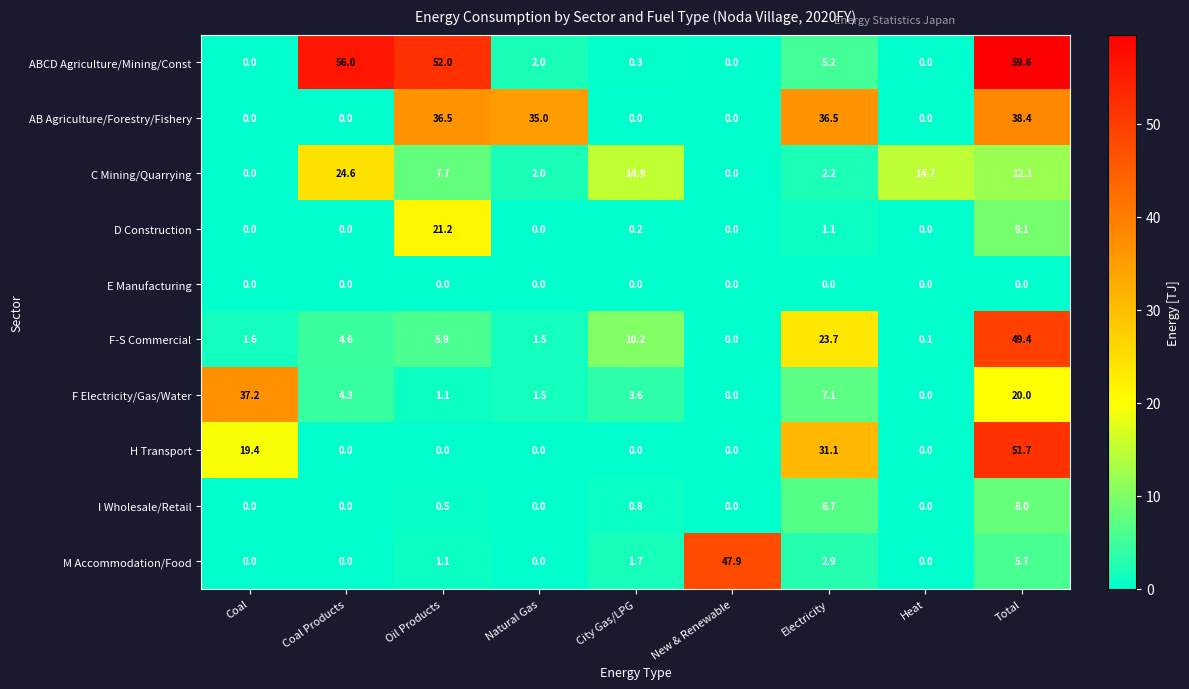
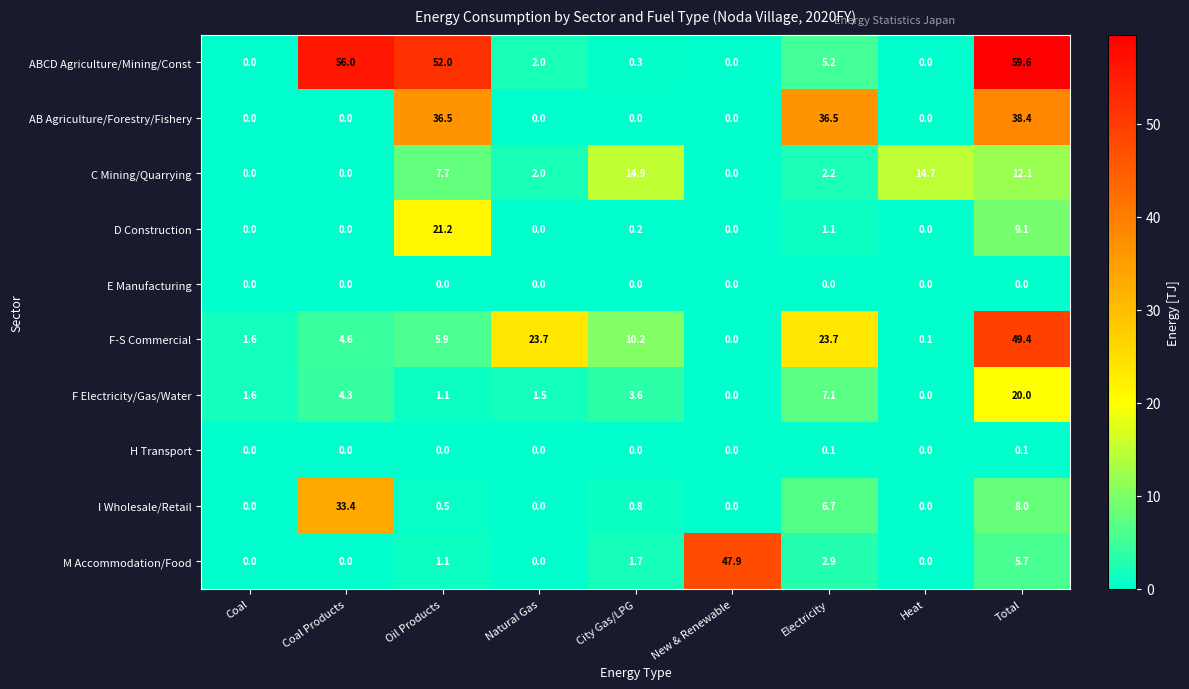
  {
    "ABCD Agriculture/Mining/Const": {
      "Coal": 0.0,
      "Coal Products": 56.0,
      "Oil Products": 52.0,
      "Natural Gas": 2.0,
      "City Gas/LPG": 0.3,
      "New & Renewable": 0.0,
      "Electricity": 5.2,
      "Heat": 0.0,
      "Total": 59.6
    },
    "AB Agriculture/Forestry/Fishery": {
      "Coal": 0.0,
      "Coal Products": 0.0,
      "Oil Products": 36.5,
-     "Natural Gas": 35.0,
+     "Natural Gas": 0.0,
      "City Gas/LPG": 0.0,
      "New & Renewable": 0.0,
      "Electricity": 36.5,
      "Heat": 0.0,
      "Total": 38.4
    },
    "C Mining/Quarrying": {
      "Coal": 0.0,
-     "Coal Products": 24.6,
+     "Coal Products": 0.0,
      "Oil Products": 7.7,
      "Natural Gas": 2.0,
      "City Gas/LPG": 14.9,
      "New & Renewable": 0.0,
      "Electricity": 2.2,
      "Heat": 14.7,
      "Total": 12.1
    },
    "D Construction": {
      "Coal": 0.0,
      "Coal Products": 0.0,
      "Oil Products": 21.2,
      "Natural Gas": 0.0,
      "City Gas/LPG": 0.2,
      "New & Renewable": 0.0,
      "Electricity": 1.1,
      "Heat": 0.0,
      "Total": 9.1
    },
    "E Manufacturing": {
      "Coal": 0.0,
      "Coal Products": 0.0,
      "Oil Products": 0.0,
      "Natural Gas": 0.0,
      "City Gas/LPG": 0.0,
      "New & Renewable": 0.0,
      "Electricity": 0.0,
      "Heat": 0.0,
      "Total": 0.0
    },
    "F-S Commercial": {
      "Coal": 1.6,
      "Coal Products": 4.6,
      "Oil Products": 5.9,
-     "Natural Gas": 1.5,
+     "Natural Gas": 23.7,
      "City Gas/LPG": 10.2,
      "New & Renewable": 0.0,
      "Electricity": 23.7,
      "Heat": 0.1,
      "Total": 49.4
    },
    "F Electricity/Gas/Water": {
-     "Coal": 37.2,
+     "Coal": 1.6,
      "Coal Products": 4.3,
      "Oil Products": 1.1,
      "Natural Gas": 1.5,
      "City Gas/LPG": 3.6,
      "New & Renewable": 0.0,
      "Electricity": 7.1,
      "Heat": 0.0,
      "Total": 20.0
    },
    "H Transport": {
-     "Coal": 19.4,
+     "Coal": 0.0,
      "Coal Products": 0.0,
      "Oil Products": 0.0,
      "Natural Gas": 0.0,
      "City Gas/LPG": 0.0,
      "New & Renewable": 0.0,
-     "Electricity": 31.1,
+     "Electricity": 0.1,
      "Heat": 0.0,
-     "Total": 51.7
+     "Total": 0.1
    },
    "I Wholesale/Retail": {
      "Coal": 0.0,
-     "Coal Products": 0.0,
+     "Coal Products": 33.4,
      "Oil Products": 0.5,
      "Natural Gas": 0.0,
      "City Gas/LPG": 0.8,
      "New & Renewable": 0.0,
      "Electricity": 6.7,
      "Heat": 0.0,
      "Total": 8.0
    },
    "M Accommodation/Food": {
      "Coal": 0.0,
      "Coal Products": 0.0,
      "Oil Products": 1.1,
      "Natural Gas": 0.0,
      "City Gas/LPG": 1.7,
      "New & Renewable": 47.9,
      "Electricity": 2.9,
      "Heat": 0.0,
      "Total": 5.7
    }
  }
